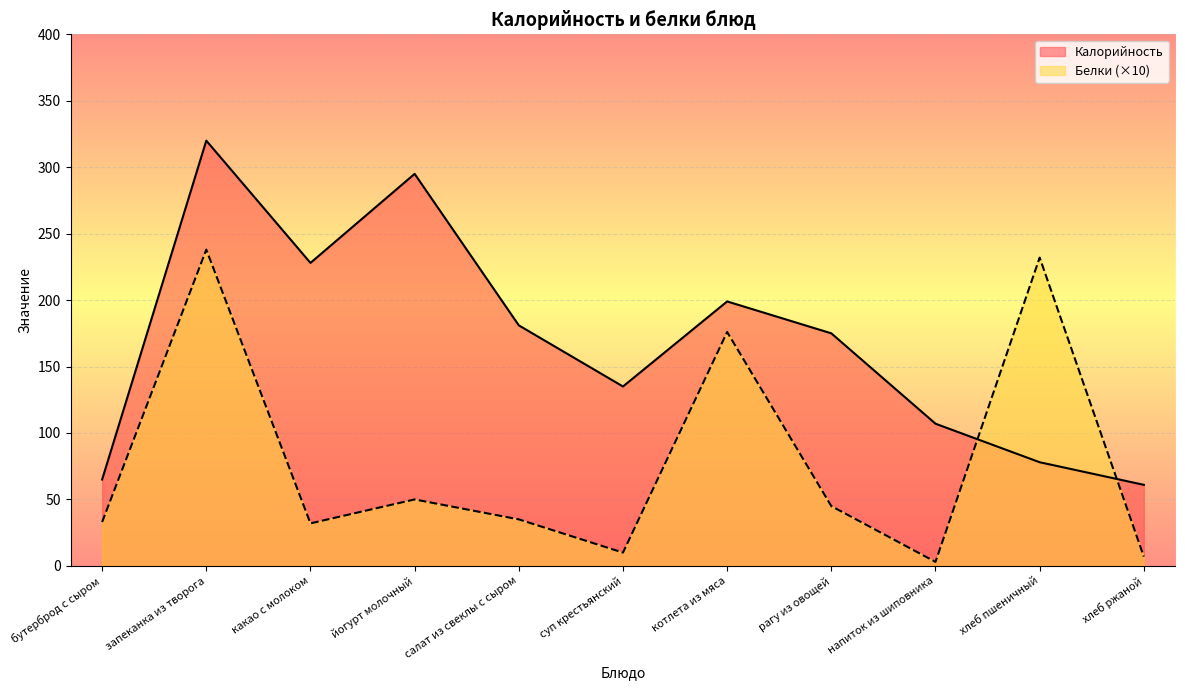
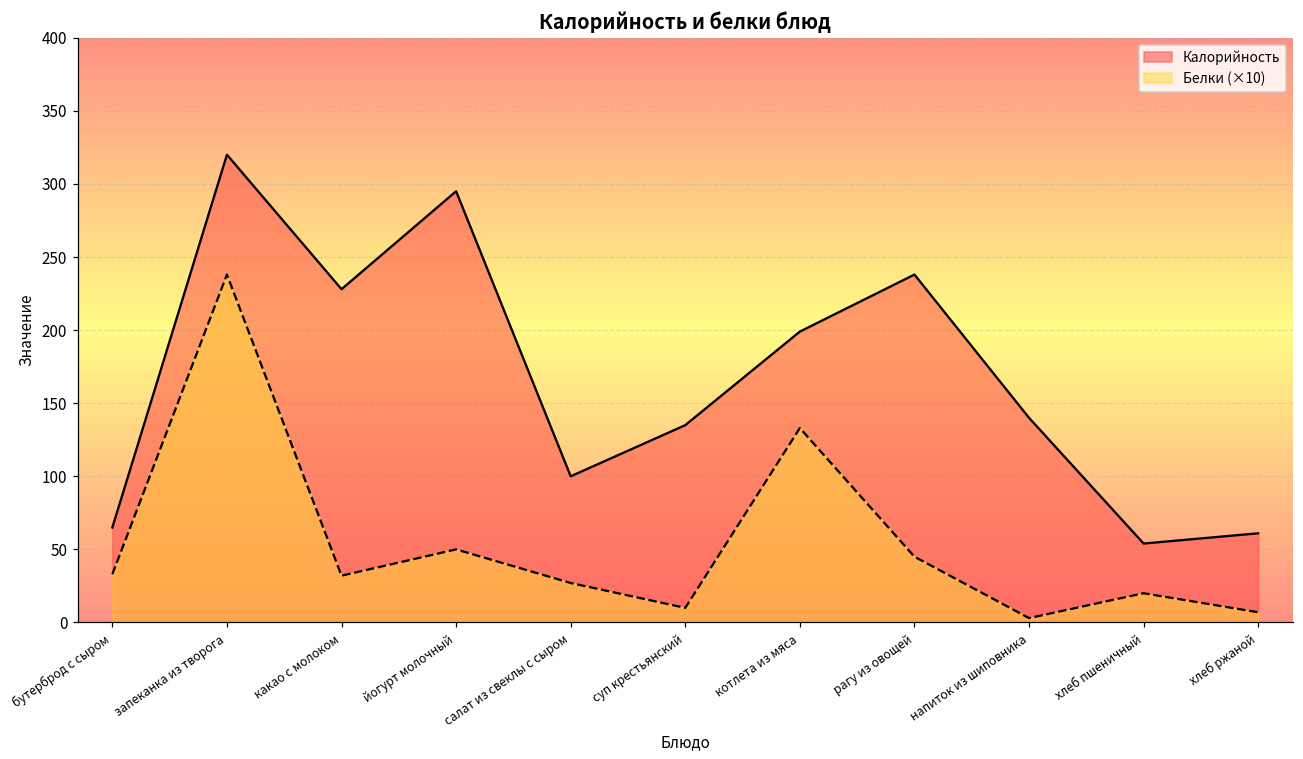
  {
    "Калорийность": {
      "бутерброд с сыром": 65,
      "запеканка из творога": 320,
      "какао с молоком": 228,
      "йогурт молочный": 295,
-     "салат из свеклы с сыром": 181,
+     "салат из свеклы с сыром": 100,
      "суп крестьянский": 135,
      "котлета из мяса": 199,
-     "рагу из овощей": 175,
-     "напиток из шиповника": 107,
-     "хлеб пшеничный": 78,
+     "рагу из овощей": 238,
+     "напиток из шиповника": 140,
+     "хлеб пшеничный": 54,
      "хлеб ржаной": 61
    },
    "Белки (×10)": {
      "бутерброд с сыром": 33,
      "запеканка из творога": 238,
      "какао с молоком": 32,
      "йогурт молочный": 50,
-     "салат из свеклы с сыром": 35,
+     "салат из свеклы с сыром": 27,
      "суп крестьянский": 10,
-     "котлета из мяса": 176,
+     "котлета из мяса": 133,
      "рагу из овощей": 45,
      "напиток из шиповника": 3,
-     "хлеб пшеничный": 232,
+     "хлеб пшеничный": 20,
      "хлеб ржаной": 7
    }
  }
